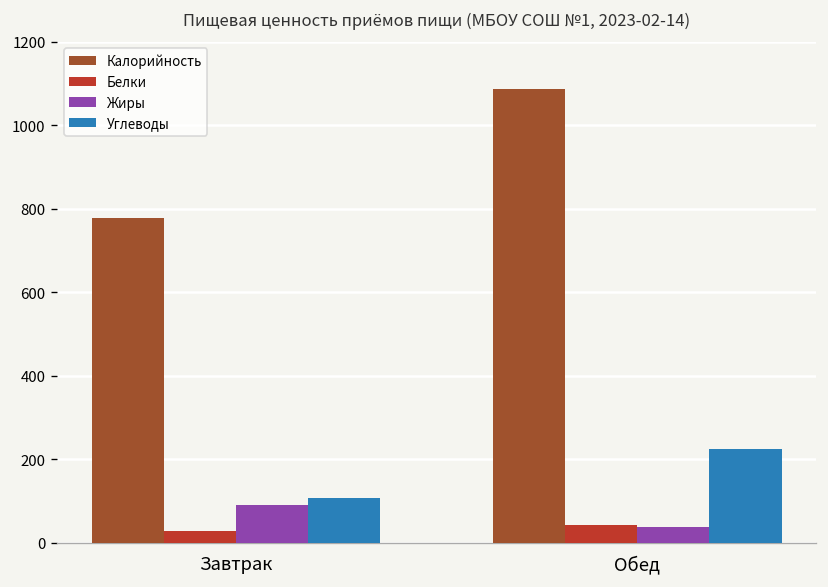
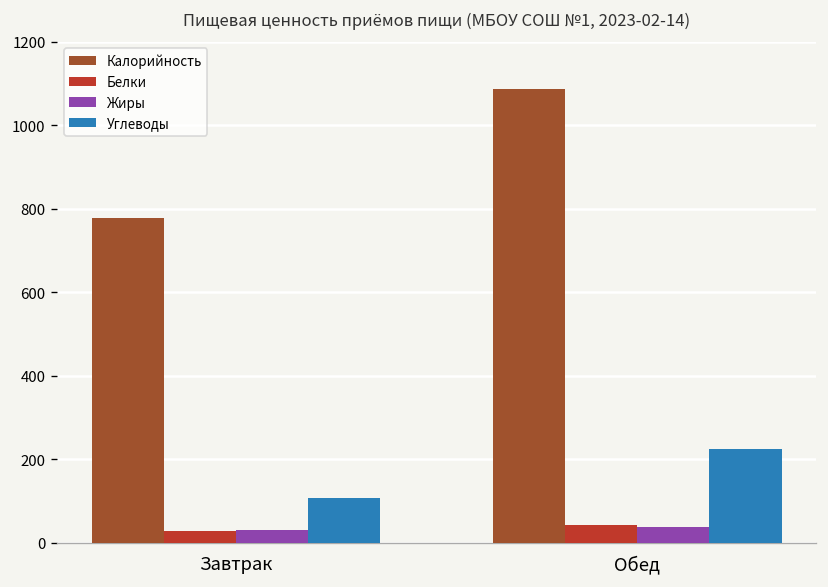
  {
    "Жиры": {
-     "Завтрак": 90,
+     "Завтрак": 30,
      "Обед": 40
    },
    "Углеводы": {
      "Завтрак": 110,
      "Обед": 230
    }
  }
